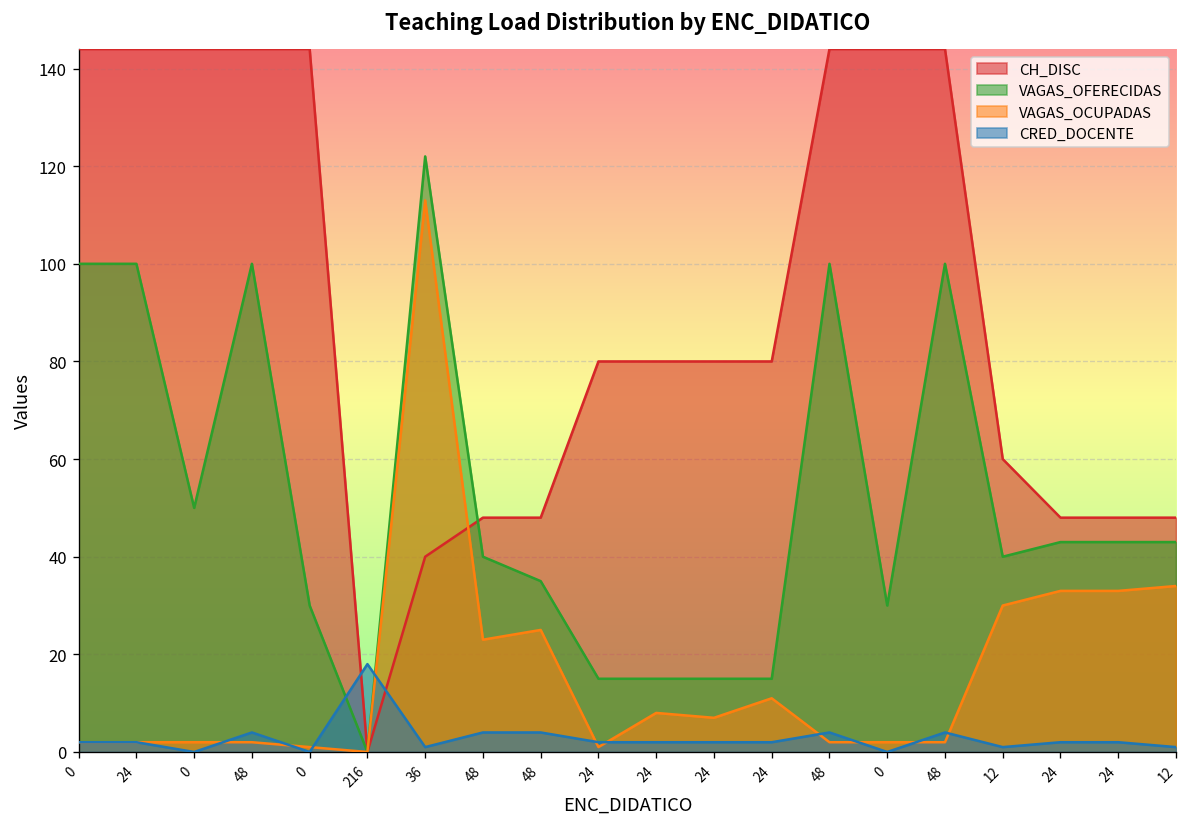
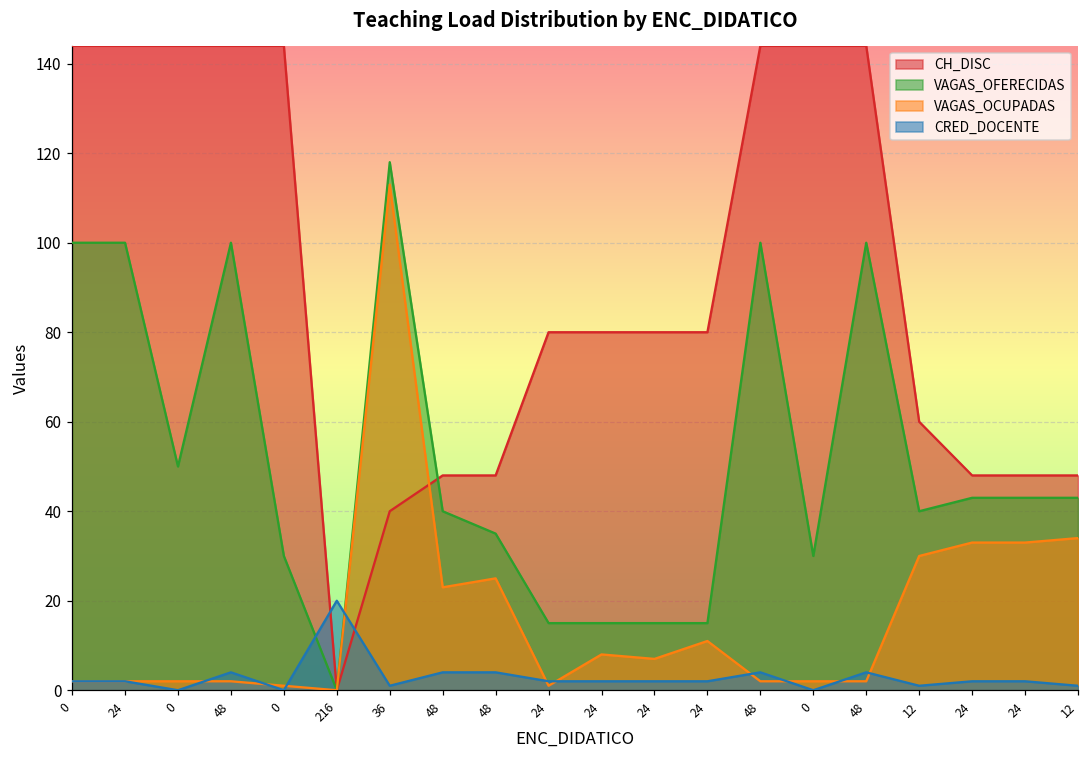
  {
    "CH_DISC": {
      "36": 40
    },
    "VAGAS_OFERECIDAS": {
-     "36": 122
+     "36": 118
    },
    "VAGAS_OCUPADAS": {
      "36": 113
    },
    "CRED_DOCENTE": {
-     "216": 18,
+     "216": 20,
      "36": 1
    }
  }
